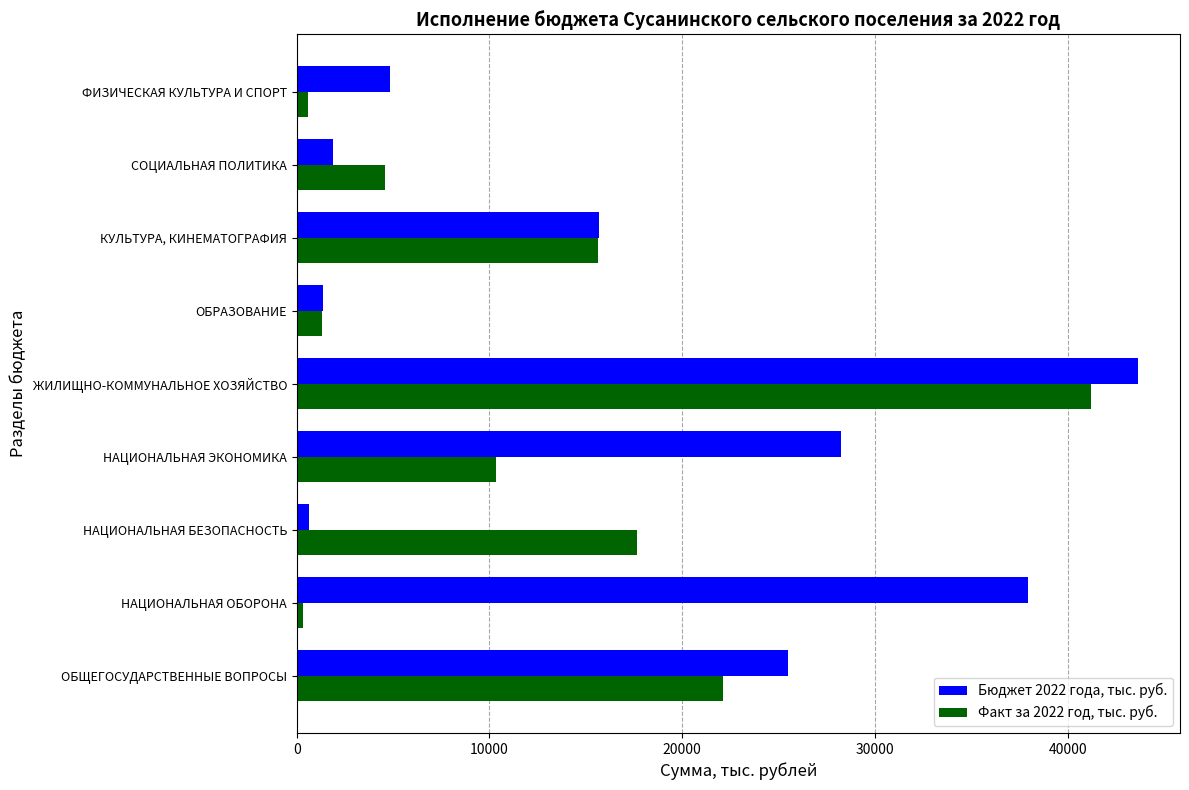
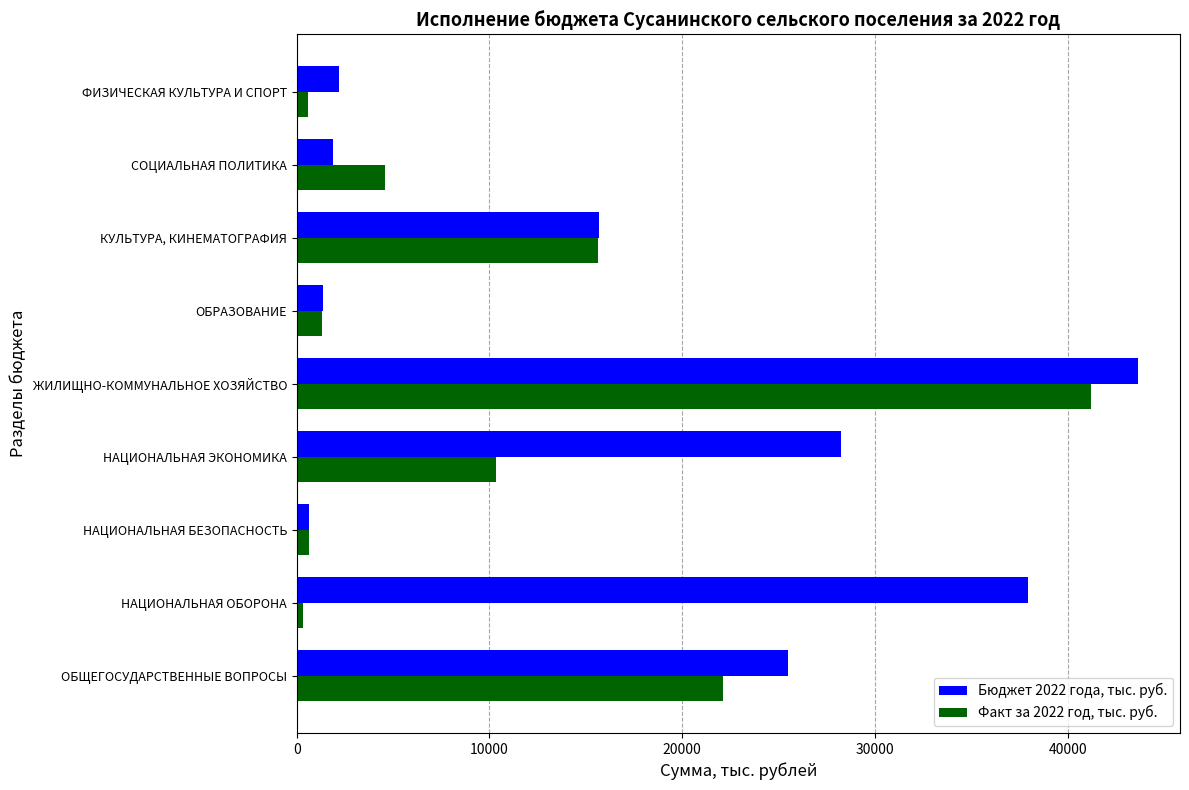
  {
    "Бюджет 2022 года, тыс. руб.": {
-     "ФИЗИЧЕСКАЯ КУЛЬТУРА И СПОРТ": 4800,
+     "ФИЗИЧЕСКАЯ КУЛЬТУРА И СПОРТ": 2200,
      "СОЦИАЛЬНАЯ ПОЛИТИКА": 1900,
      "КУЛЬТУРА, КИНЕМАТОГРАФИЯ": 15700,
      "ОБРАЗОВАНИЕ": 1300,
      "ЖИЛИЩНО-КОММУНАЛЬНОЕ ХОЗЯЙСТВО": 43600,
      "НАЦИОНАЛЬНАЯ ЭКОНОМИКА": 28200,
      "НАЦИОНАЛЬНАЯ БЕЗОПАСНОСТЬ": 600,
      "НАЦИОНАЛЬНАЯ ОБОРОНА": 37900,
      "ОБЩЕГОСУДАРСТВЕННЫЕ ВОПРОСЫ": 25500
    },
    "Факт за 2022 год, тыс. руб.": {
      "ФИЗИЧЕСКАЯ КУЛЬТУРА И СПОРТ": 600,
      "СОЦИАЛЬНАЯ ПОЛИТИКА": 4600,
      "КУЛЬТУРА, КИНЕМАТОГРАФИЯ": 15600,
      "ОБРАЗОВАНИЕ": 1300,
      "ЖИЛИЩНО-КОММУНАЛЬНОЕ ХОЗЯЙСТВО": 41200,
      "НАЦИОНАЛЬНАЯ ЭКОНОМИКА": 10300,
-     "НАЦИОНАЛЬНАЯ БЕЗОПАСНОСТЬ": 17600,
+     "НАЦИОНАЛЬНАЯ БЕЗОПАСНОСТЬ": 600,
      "НАЦИОНАЛЬНАЯ ОБОРОНА": 300,
      "ОБЩЕГОСУДАРСТВЕННЫЕ ВОПРОСЫ": 22100
    }
  }
